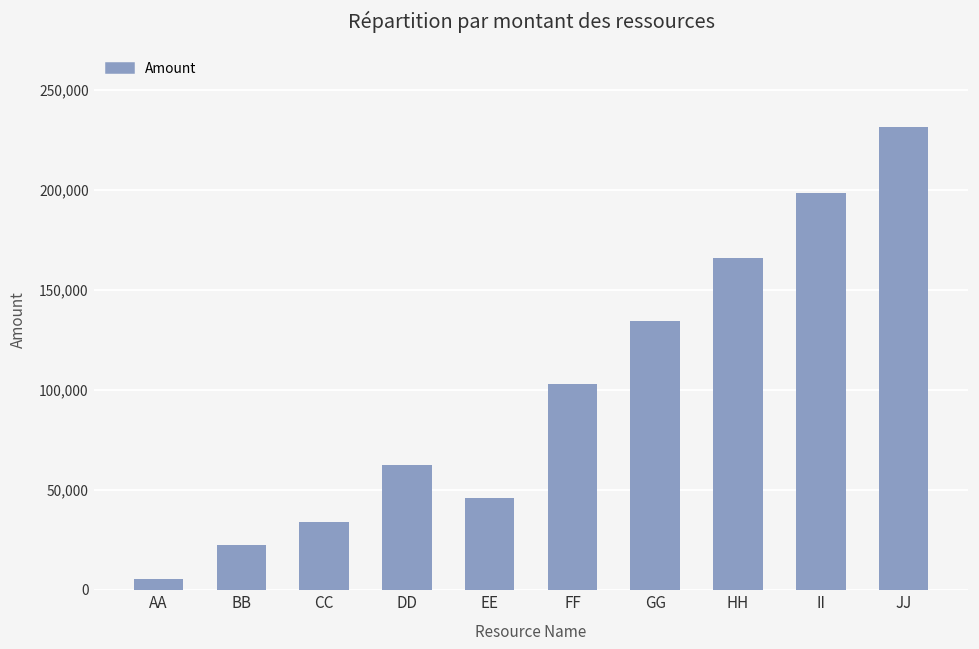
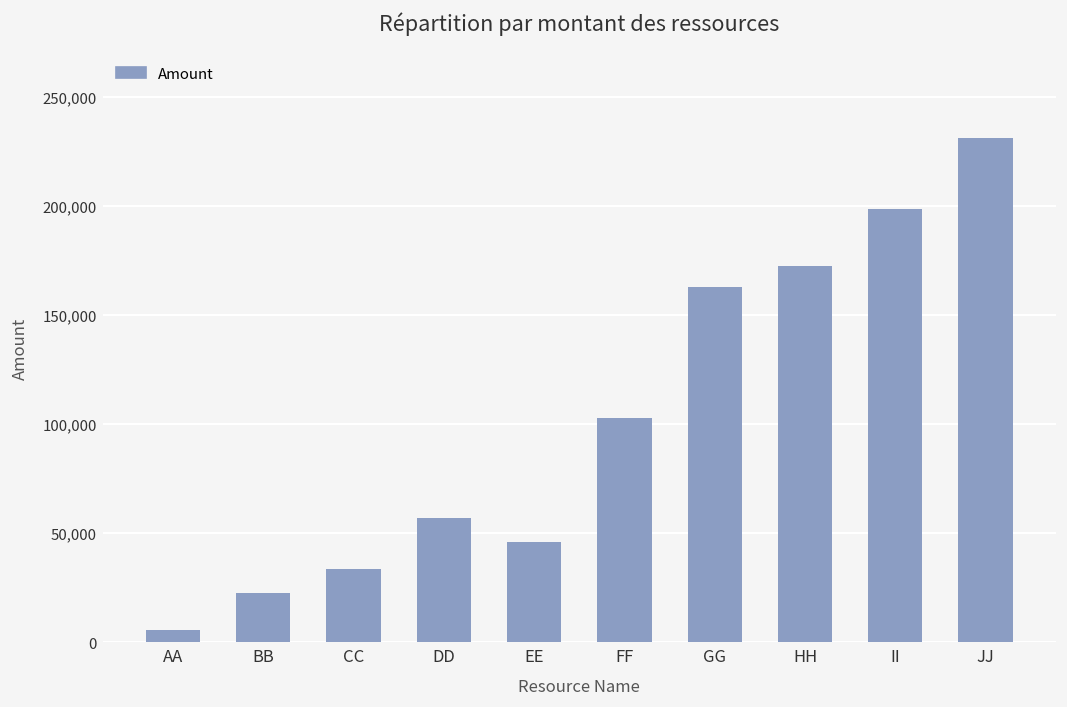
  {
    "AA": "5,000",
    "BB": "23,000",
    "CC": "34,000",
-   "DD": "63,000",
+   "DD": "57,000",
    "EE": "46,000",
    "FF": "103,000",
-   "GG": "134,000",
-   "HH": "166,000",
+   "GG": "163,000",
+   "HH": "173,000",
    "II": "198,000",
    "JJ": "231,000"
  }
